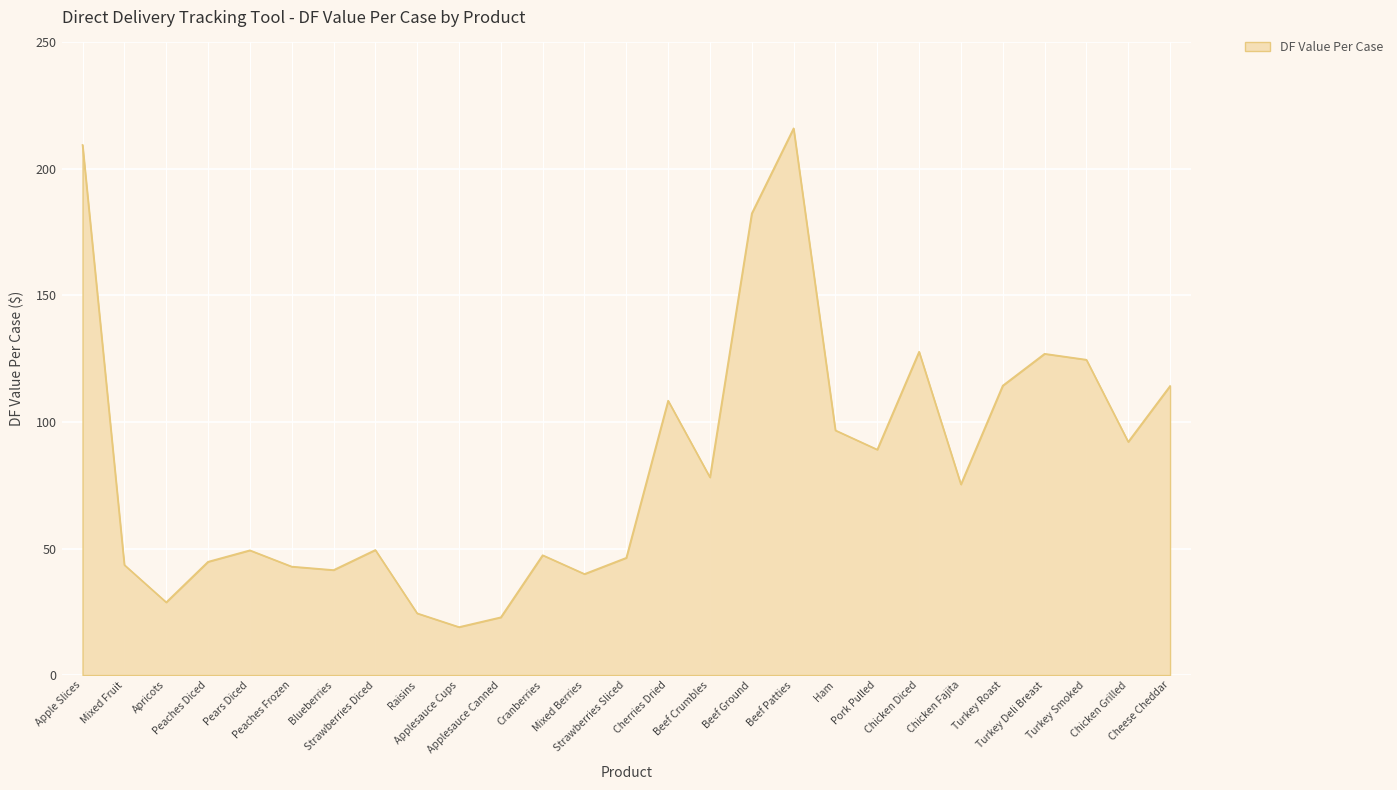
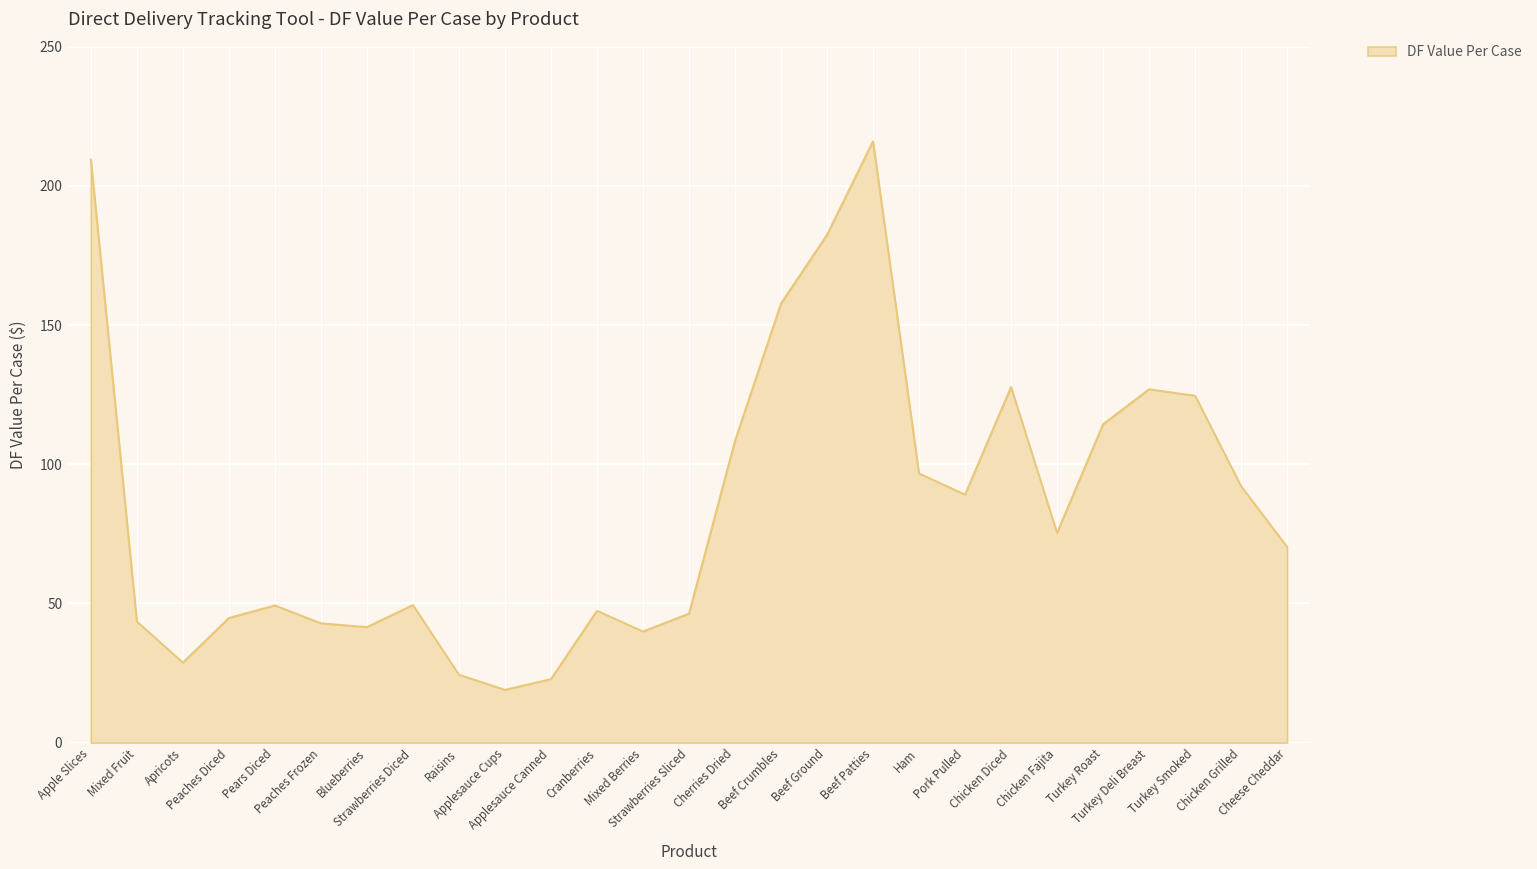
  {
    "Apple Slices": 209,
    "Mixed Fruit": 44,
    "Apricots": 29,
    "Peaches Diced": 45,
    "Pears Diced": 49,
    "Peaches Frozen": 43,
    "Blueberries": 42,
    "Strawberries Diced": 49,
    "Raisins": 24,
    "Applesauce Cups": 19,
    "Applesauce Canned": 23,
    "Cranberries": 47,
    "Mixed Berries": 40,
    "Strawberries Sliced": 46,
    "Cherries Dried": 108,
-   "Beef Crumbles": 78,
+   "Beef Crumbles": 158,
    "Beef Ground": 182,
    "Beef Patties": 216,
    "Ham": 97,
    "Pork Pulled": 89,
    "Chicken Diced": 128,
    "Chicken Fajita": 75,
    "Turkey Roast": 114,
    "Turkey Deli Breast": 127,
    "Turkey Smoked": 125,
    "Chicken Grilled": 92,
-   "Cheese Cheddar": 114
+   "Cheese Cheddar": 70
  }
